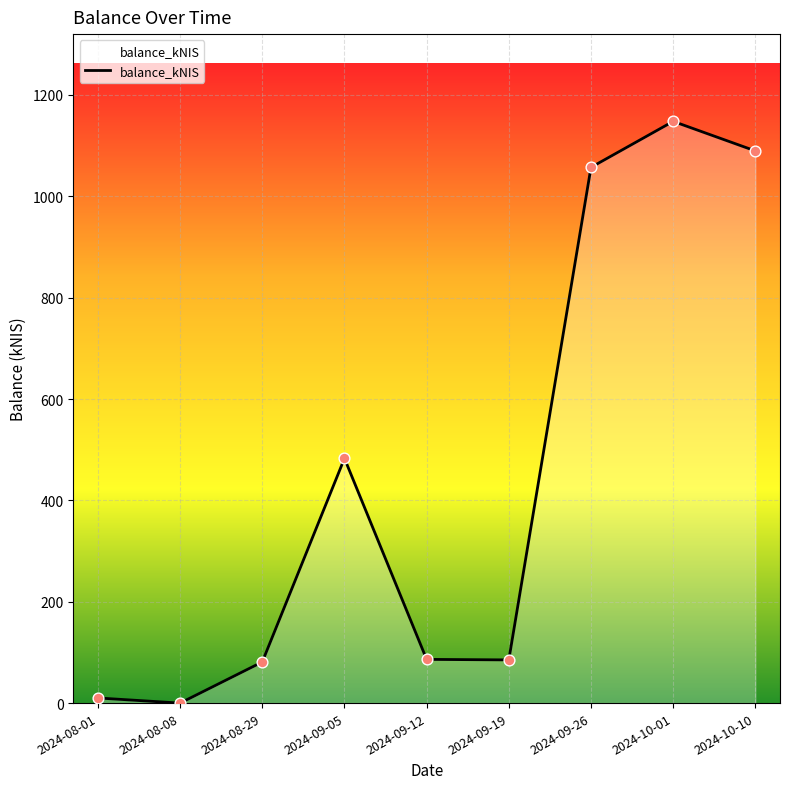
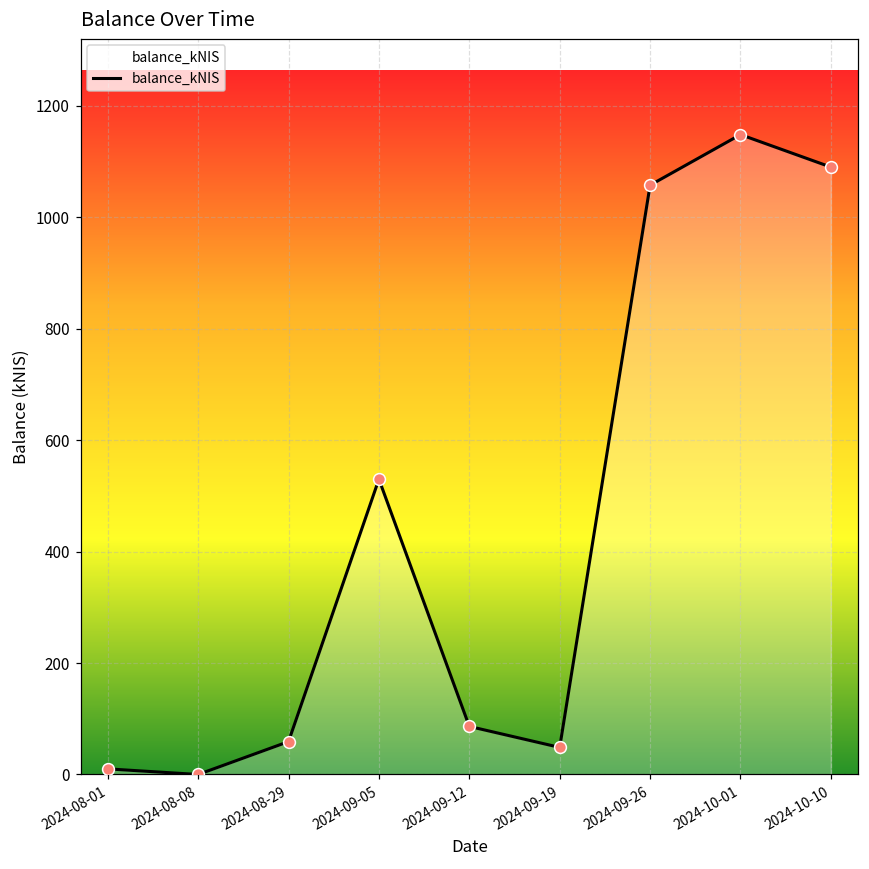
  {
    "2024-08-01": 10,
    "2024-08-08": 0,
-   "2024-08-29": 80,
-   "2024-09-05": 480,
+   "2024-08-29": 60,
+   "2024-09-05": 530,
    "2024-09-12": 90,
-   "2024-09-19": 90,
+   "2024-09-19": 50,
    "2024-09-26": 1060,
    "2024-10-01": 1150,
    "2024-10-10": 1090
  }
